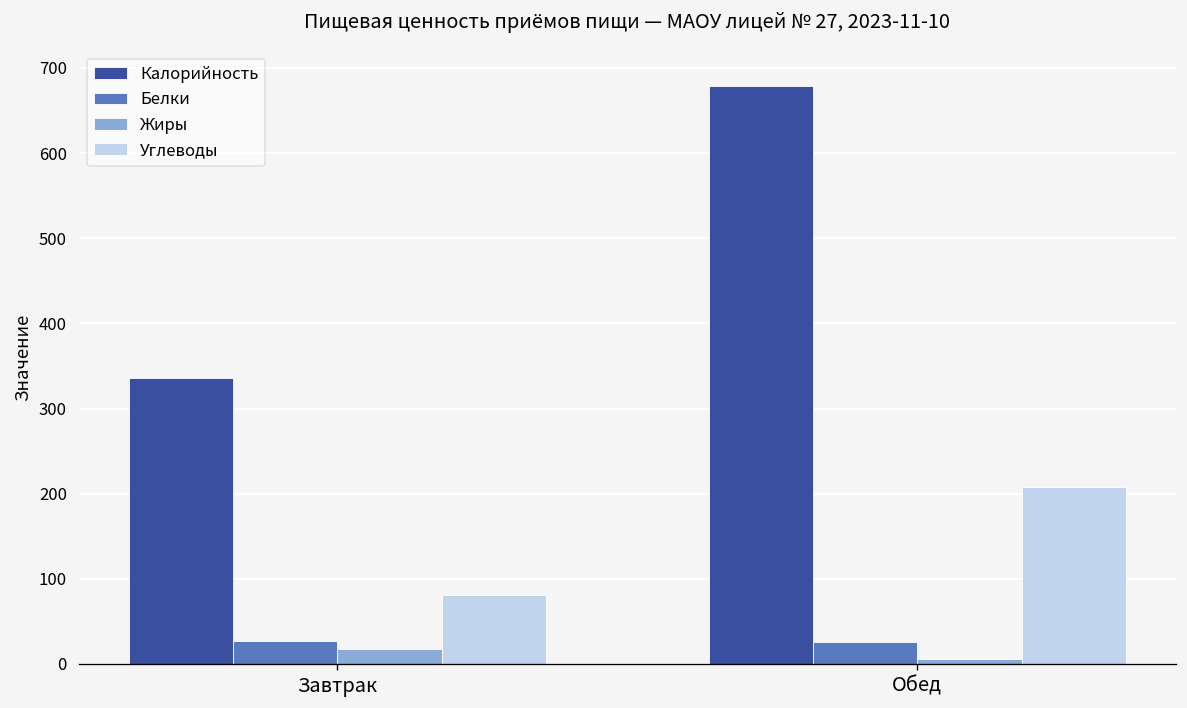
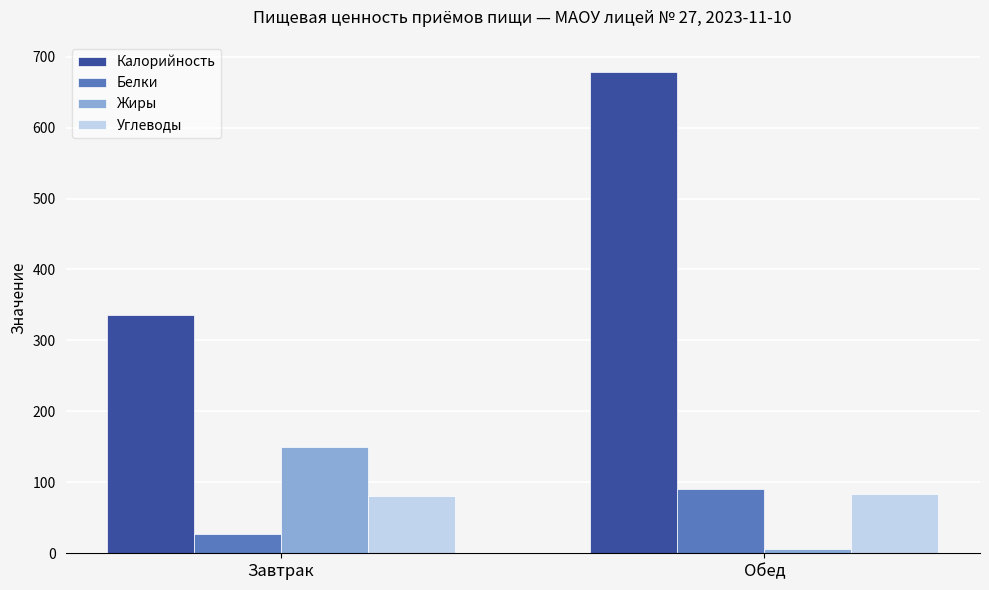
  {
    "Калорийность": {
      "Завтрак": 340,
      "Обед": 680
    },
    "Белки": {
      "Завтрак": 30,
-     "Обед": 30
+     "Обед": 90
    },
    "Жиры": {
-     "Завтрак": 20,
+     "Завтрак": 150,
      "Обед": 10
    },
    "Углеводы": {
      "Завтрак": 80,
-     "Обед": 210
+     "Обед": 80
    }
  }
